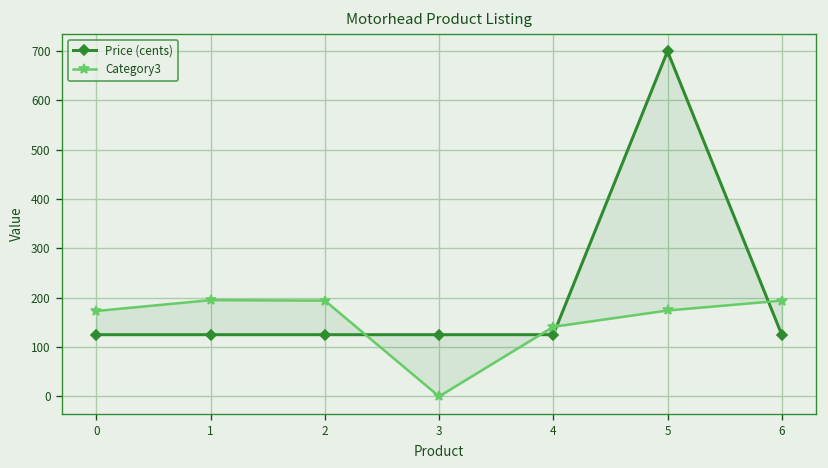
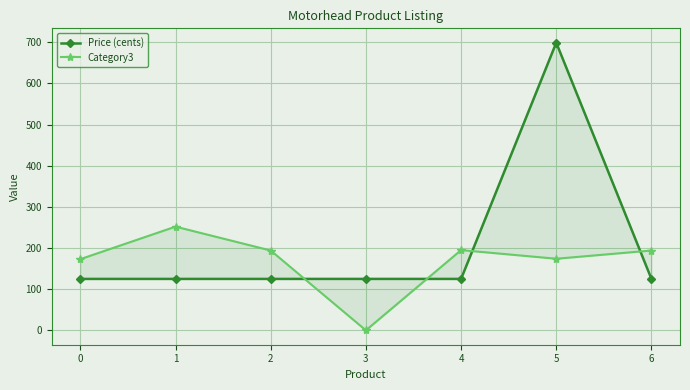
  {
    "Category3": {
-     "1": 200,
+     "1": 250,
      "3": 0,
-     "4": 140,
+     "4": 200,
      "5": 170
    }
  }
